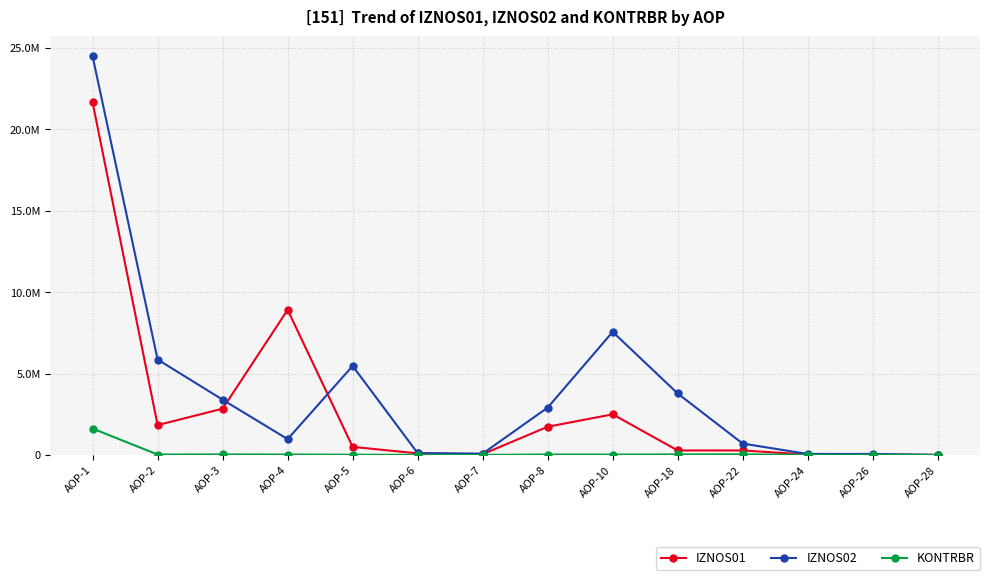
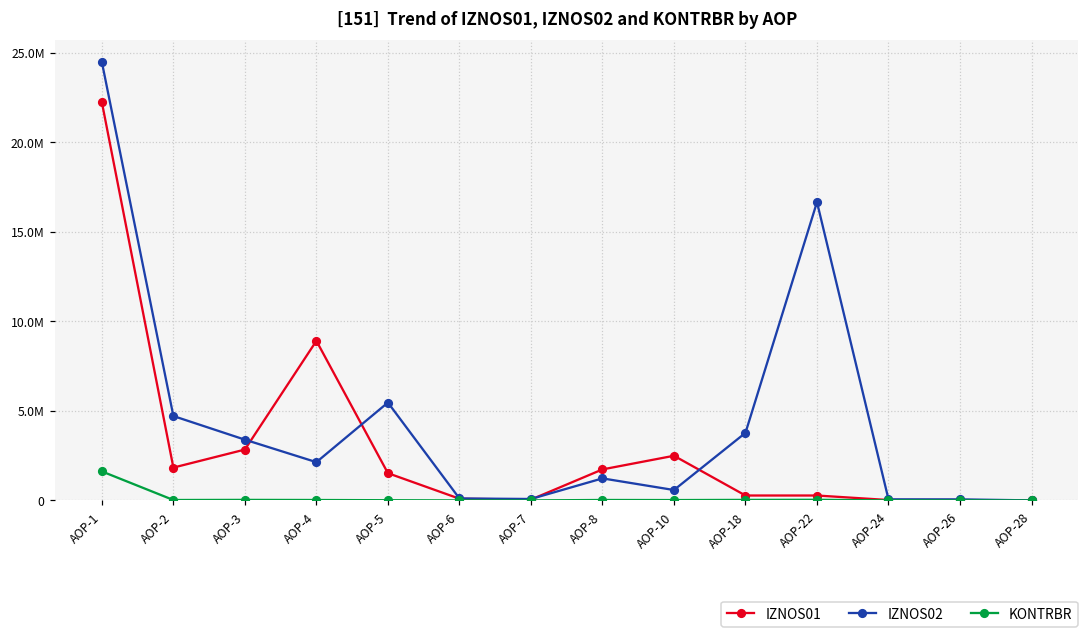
  {
    "IZNOS01": {
-     "AOP-1": 21700000,
+     "AOP-1": 22200000,
      "AOP-2": 1800000,
      "AOP-3": 2800000,
      "AOP-4": 8900000,
-     "AOP-5": 500000,
+     "AOP-5": 1500000,
      "AOP-8": 1700000,
      "AOP-10": 2500000,
      "AOP-18": 300000,
      "AOP-22": 300000
    },
    "IZNOS02": {
      "AOP-1": 24500000,
-     "AOP-2": 5900000,
+     "AOP-2": 4700000,
      "AOP-3": 3400000,
-     "AOP-4": 1000000,
+     "AOP-4": 2100000,
      "AOP-5": 5500000,
-     "AOP-8": 2900000,
-     "AOP-10": 7600000,
+     "AOP-8": 1200000,
+     "AOP-10": 600000,
      "AOP-18": 3800000,
-     "AOP-22": 700000
+     "AOP-22": 16700000
    },
    "KONTRBR": {
      "AOP-1": 1600000,
      "AOP-2": 0,
      "AOP-3": 0,
      "AOP-4": 0,
      "AOP-5": 0,
      "AOP-8": 0,
      "AOP-10": 0,
      "AOP-18": 0,
      "AOP-22": 0
    }
  }
